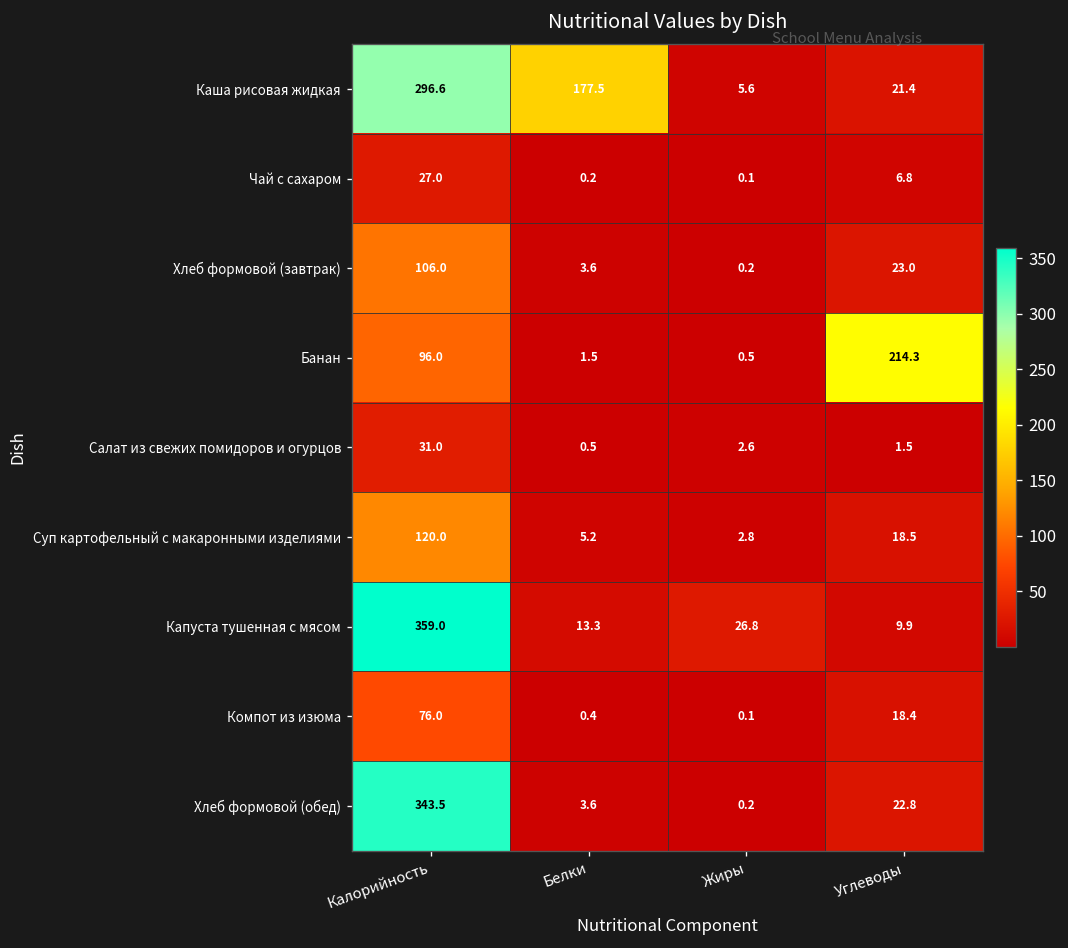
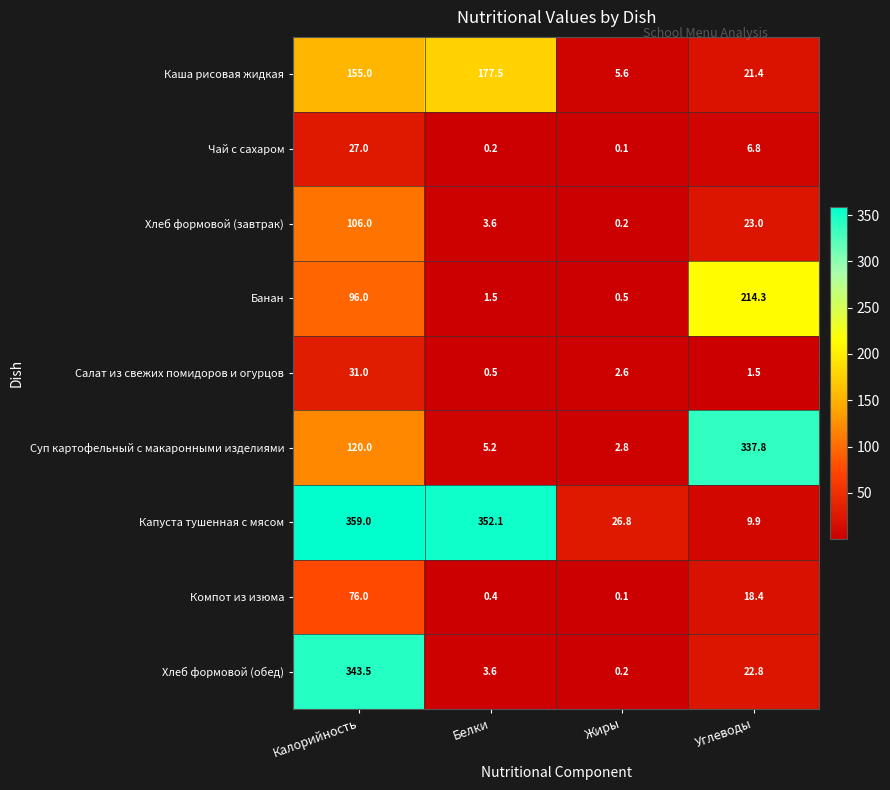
  {
    "Каша рисовая жидкая": {
-     "Калорийность": 296.6,
+     "Калорийность": 155.0,
      "Белки": 177.5,
      "Жиры": 5.6,
      "Углеводы": 21.4
    },
    "Чай с сахаром": {
      "Калорийность": 27.0,
      "Белки": 0.2,
      "Жиры": 0.1,
      "Углеводы": 6.8
    },
    "Хлеб формовой (завтрак)": {
      "Калорийность": 106.0,
      "Белки": 3.6,
      "Жиры": 0.2,
      "Углеводы": 23.0
    },
    "Банан": {
      "Калорийность": 96.0,
      "Белки": 1.5,
      "Жиры": 0.5,
      "Углеводы": 214.3
    },
    "Салат из свежих помидоров и огурцов": {
      "Калорийность": 31.0,
      "Белки": 0.5,
      "Жиры": 2.6,
      "Углеводы": 1.5
    },
    "Суп картофельный с макаронными изделиями": {
      "Калорийность": 120.0,
      "Белки": 5.2,
      "Жиры": 2.8,
-     "Углеводы": 18.5
+     "Углеводы": 337.8
    },
    "Капуста тушенная с мясом": {
      "Калорийность": 359.0,
-     "Белки": 13.3,
+     "Белки": 352.1,
      "Жиры": 26.8,
      "Углеводы": 9.9
    },
    "Компот из изюма": {
      "Калорийность": 76.0,
      "Белки": 0.4,
      "Жиры": 0.1,
      "Углеводы": 18.4
    },
    "Хлеб формовой (обед)": {
      "Калорийность": 343.5,
      "Белки": 3.6,
      "Жиры": 0.2,
      "Углеводы": 22.8
    }
  }
